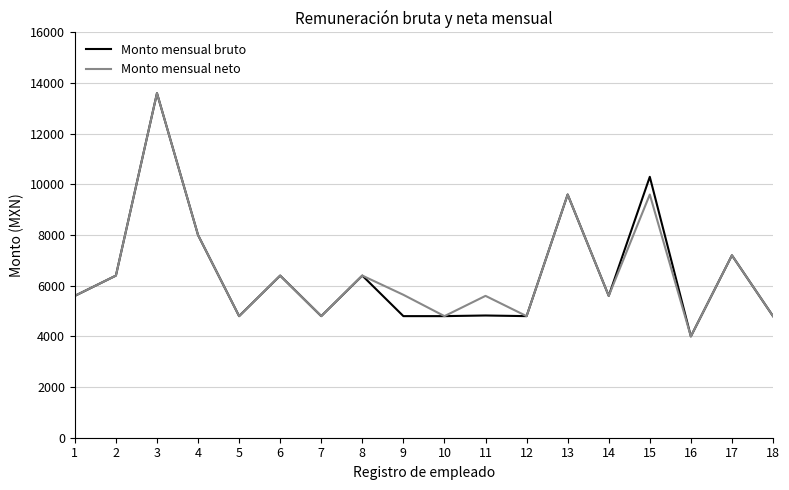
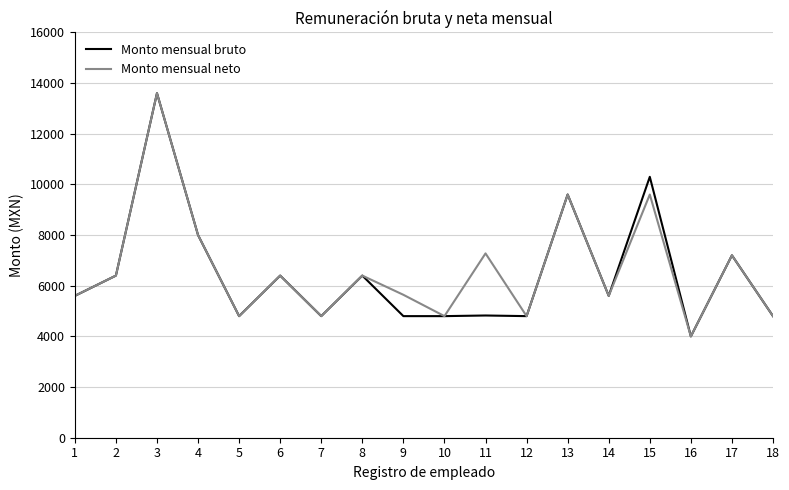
  {
    "Monto mensual bruto": {
      "9": 4800,
      "11": 4800,
      "15": 10300
    },
    "Monto mensual neto": {
      "9": 5600,
-     "11": 5600,
+     "11": 7300,
      "15": 9600
    }
  }
